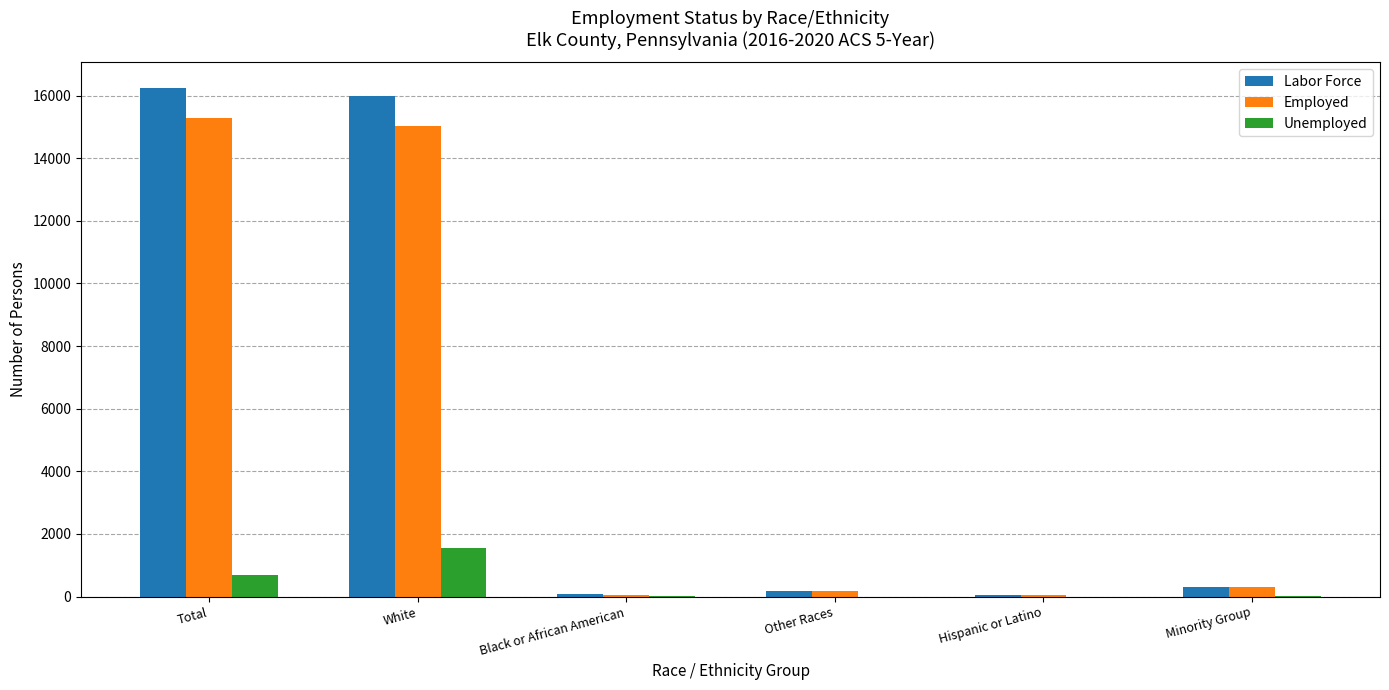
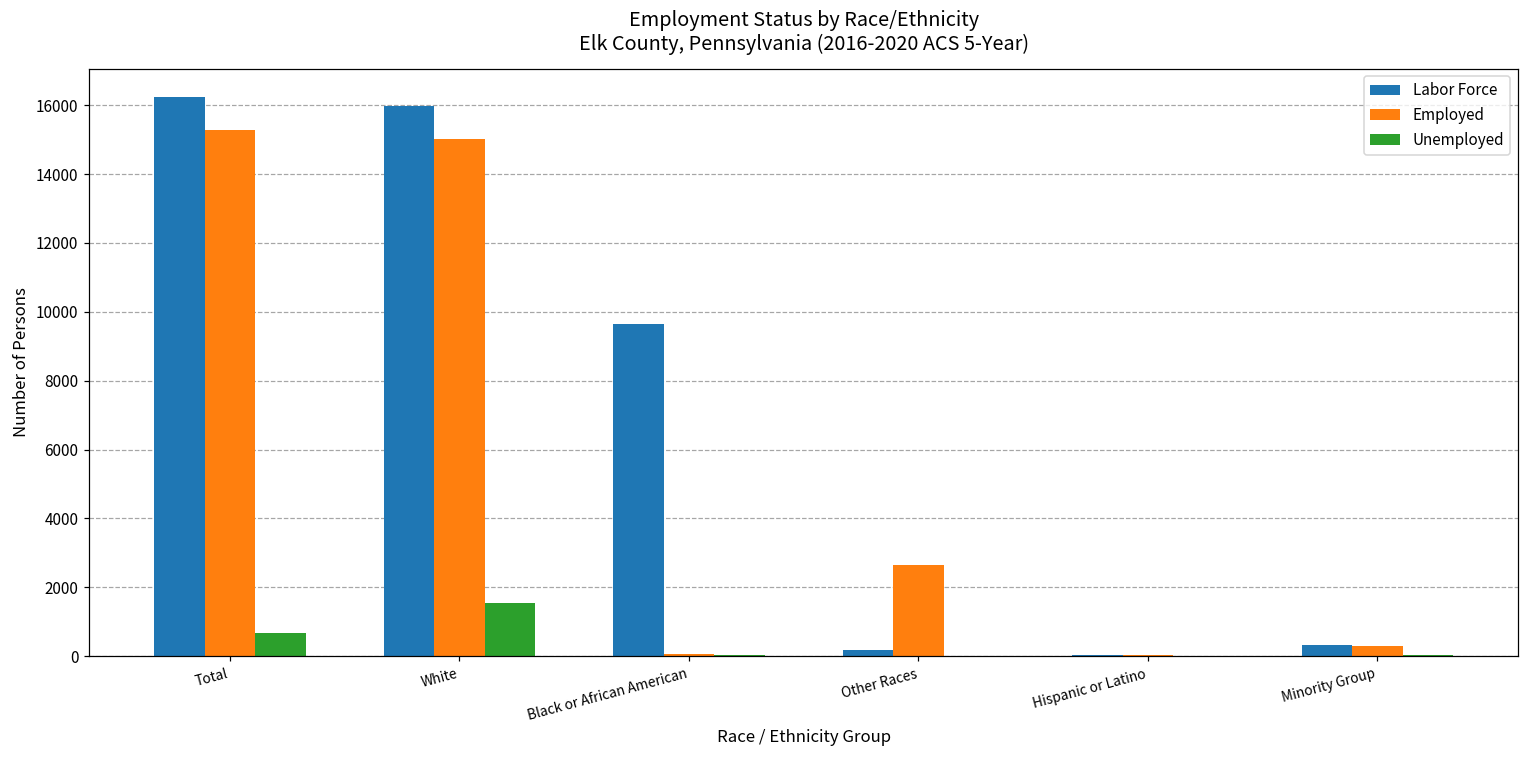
  {
    "Labor Force": {
      "Total": 16300,
      "White": 16000,
-     "Black or African American": 100,
+     "Black or African American": 9700,
      "Other Races": 200,
      "Minority Group": 300
    },
    "Employed": {
      "Total": 15300,
      "White": 15000,
-     "Other Races": 200,
+     "Other Races": 2700,
      "Minority Group": 300
    },
    "Unemployed": {
      "Total": 700,
      "White": 1500,
      "Other Races": 0,
      "Hispanic or Latino": 0
    }
  }
